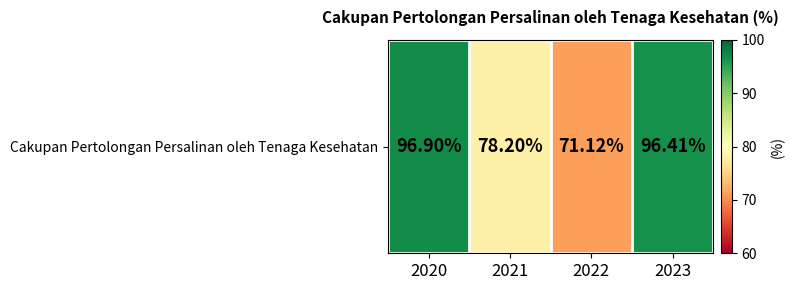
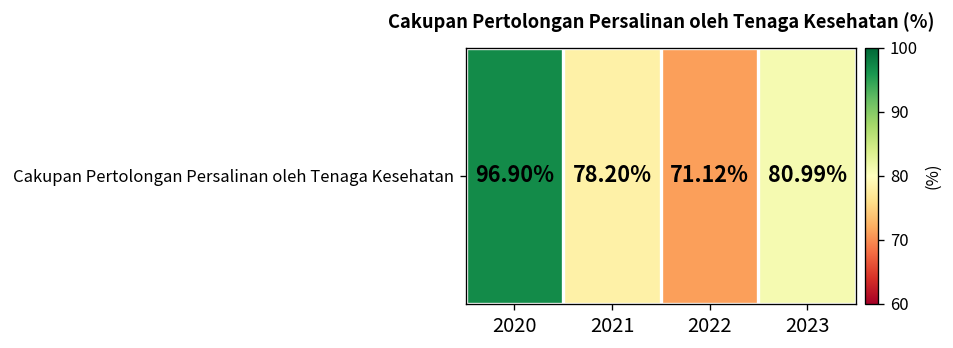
  {
    "Cakupan Pertolongan Persalinan oleh Tenaga Kesehatan": {
      "2020": "96.90%",
      "2021": "78.20%",
      "2022": "71.12%",
-     "2023": "96.41%"
+     "2023": "80.99%"
    }
  }
